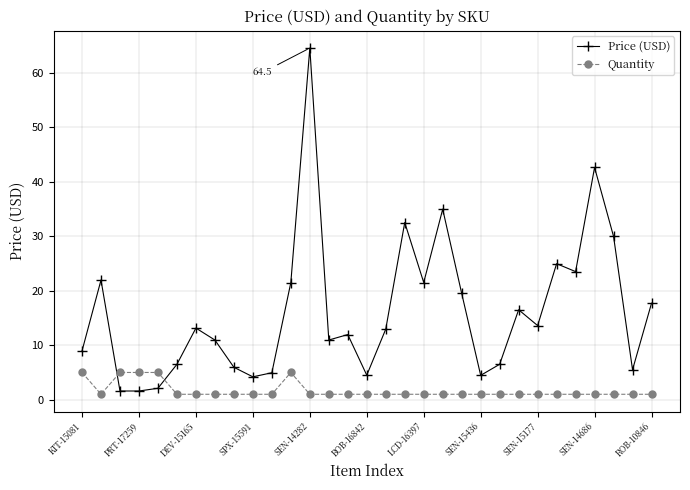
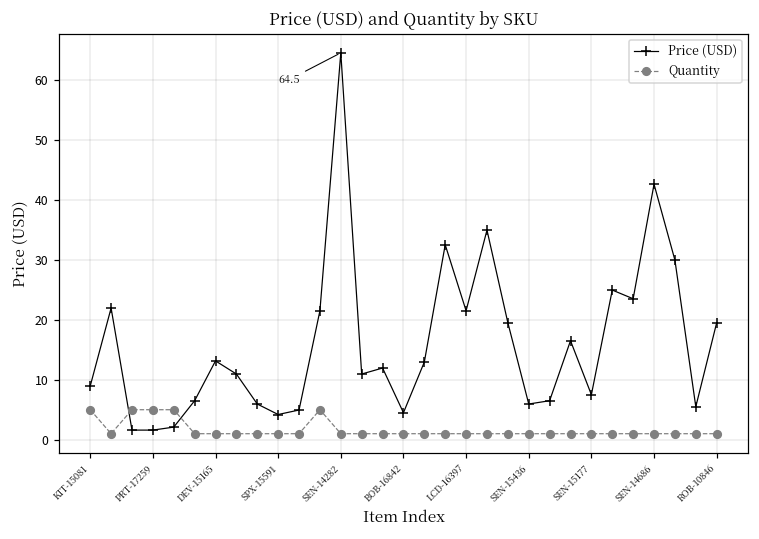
  {
    "Price (USD)": {
      "KIT-15081": 9,
      "PRT-17259": 2,
      "DEV-15165": 13,
      "SPX-15591": 4,
      "BOB-16842": 5,
      "LCD-16397": 22,
-     "SEN-15436": 4,
-     "SEN-15177": 14,
+     "SEN-15436": 6,
+     "SEN-15177": 8,
      "SEN-14686": 43,
-     "ROB-10846": 18
+     "ROB-10846": 20
    },
    "Quantity": {
      "KIT-15081": 5,
      "PRT-17259": 5,
      "DEV-15165": 1,
      "SPX-15591": 1,
      "SEN-14282": 1,
      "BOB-16842": 1,
      "LCD-16397": 1,
      "SEN-15436": 1,
      "SEN-15177": 1,
      "SEN-14686": 1,
      "ROB-10846": 1
    }
  }
